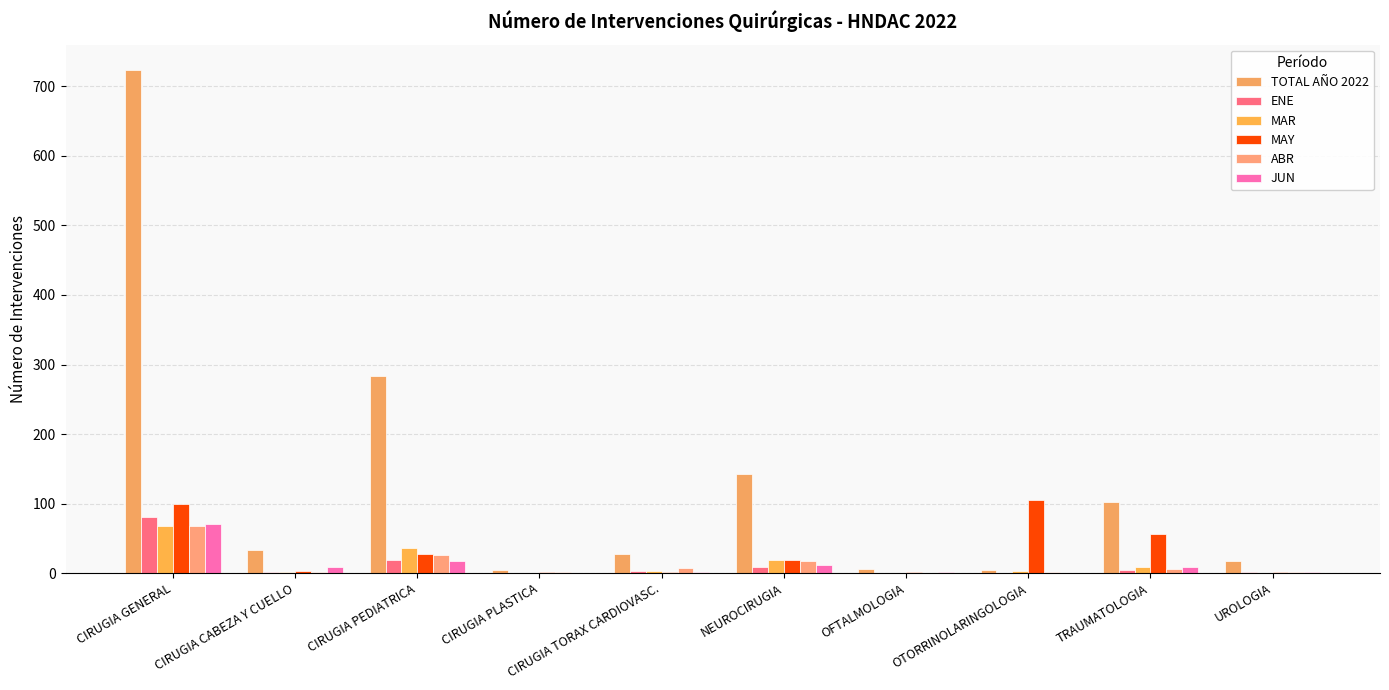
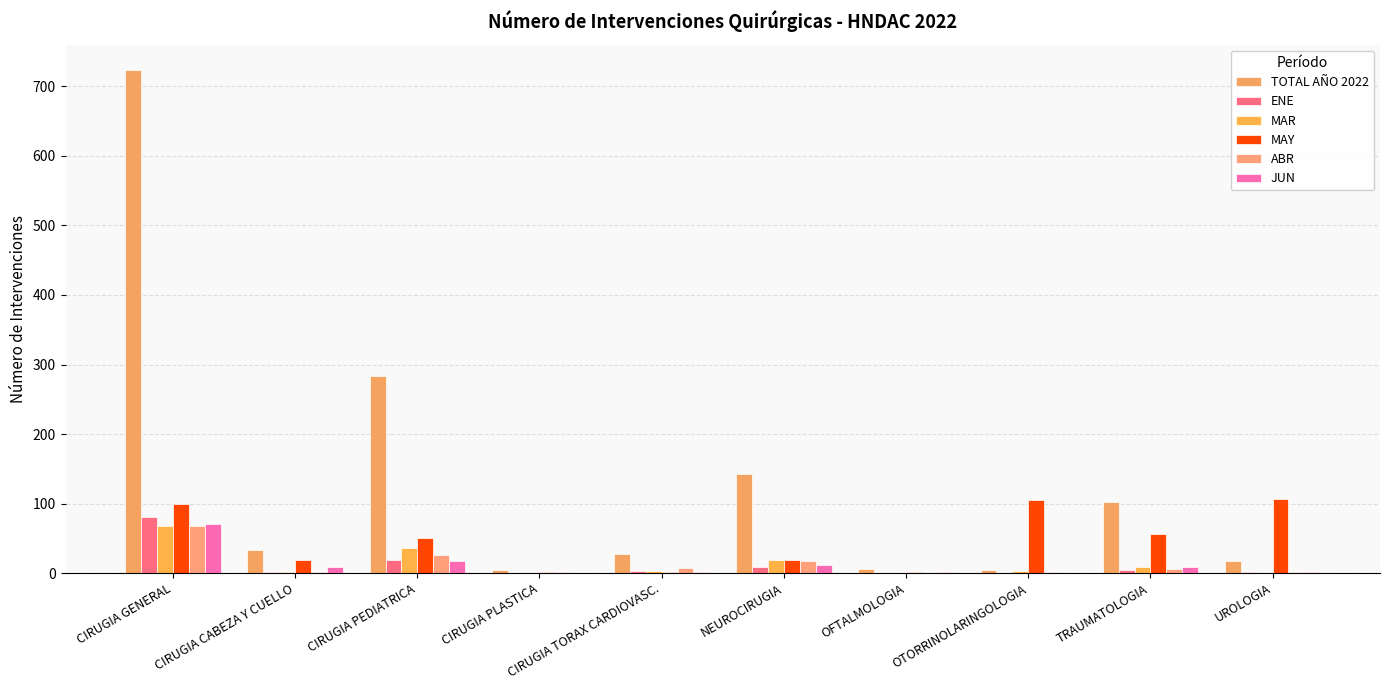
  {
    "MAY": {
      "CIRUGIA GENERAL": 100,
-     "CIRUGIA CABEZA Y CUELLO": 0,
-     "CIRUGIA PEDIATRICA": 30,
+     "CIRUGIA CABEZA Y CUELLO": 20,
+     "CIRUGIA PEDIATRICA": 50,
      "NEUROCIRUGIA": 20,
      "OTORRINOLARINGOLOGIA": 110,
      "TRAUMATOLOGIA": 60,
-     "UROLOGIA": 0
+     "UROLOGIA": 110
    }
  }
